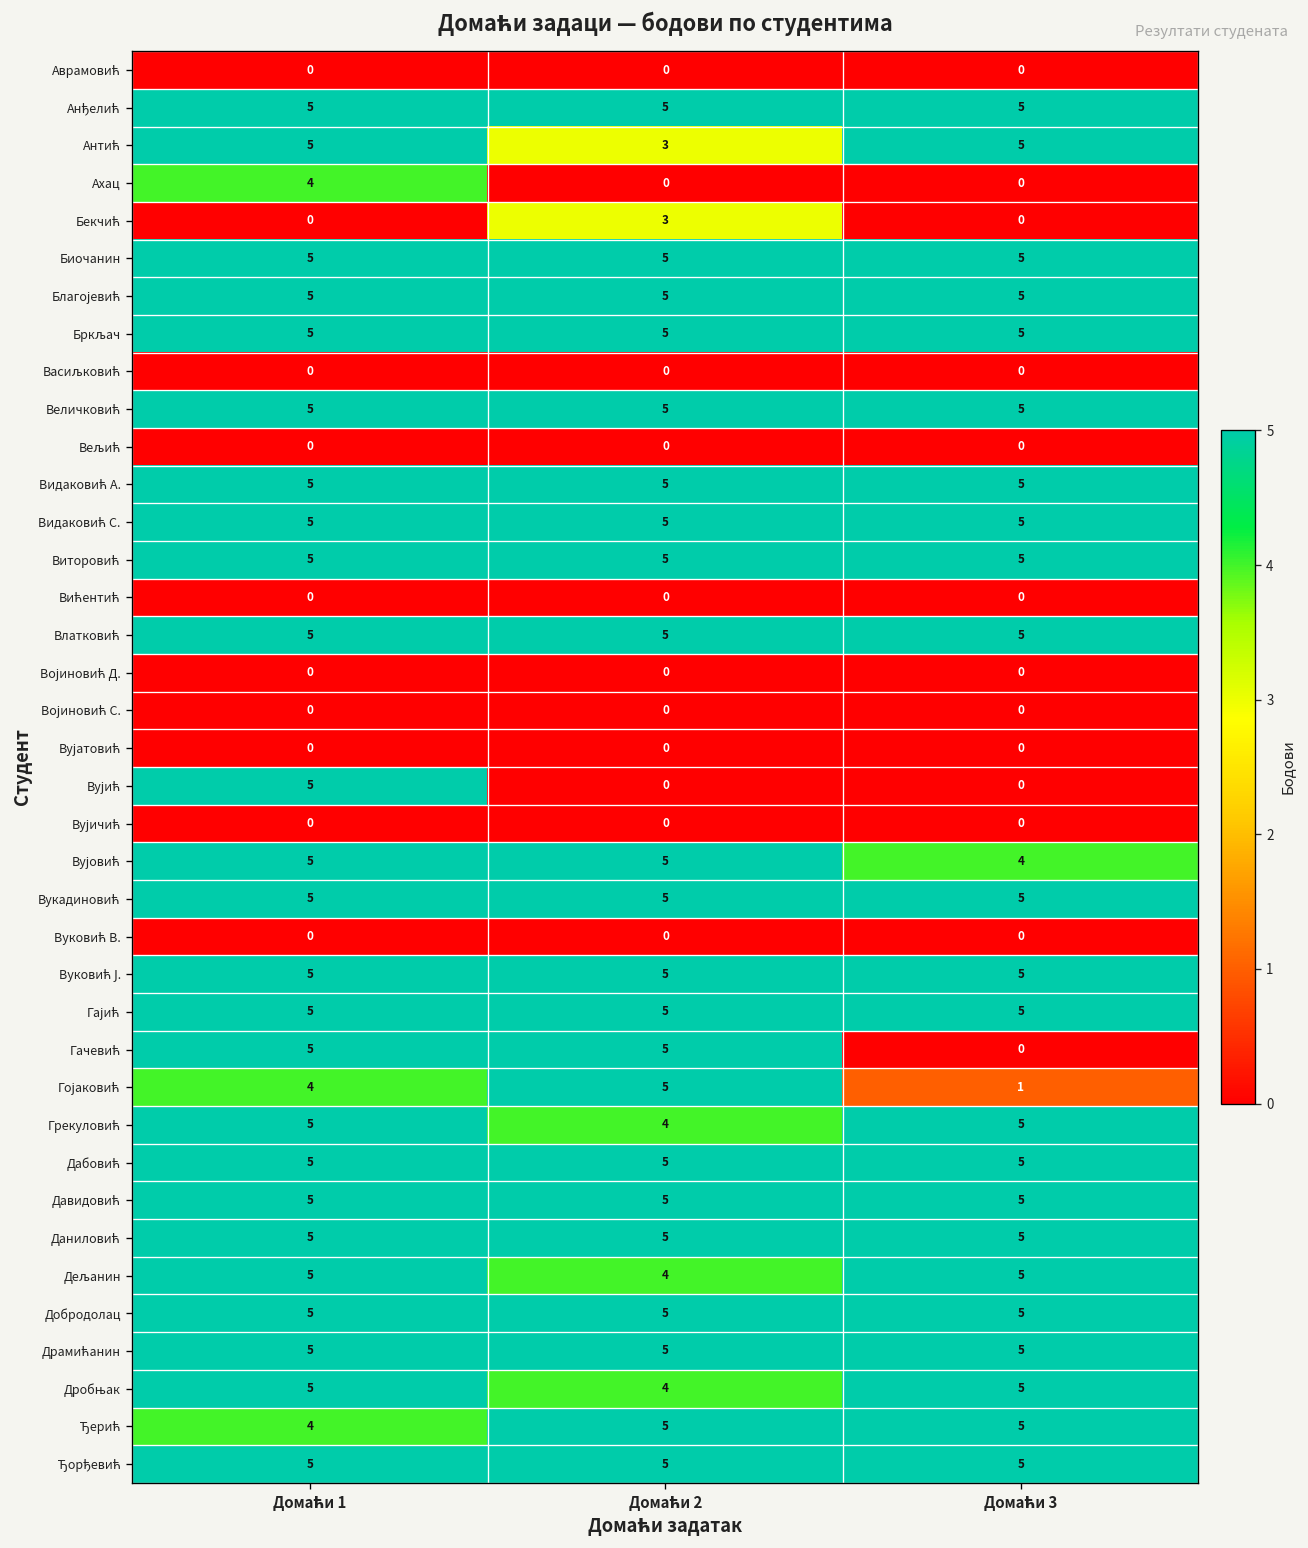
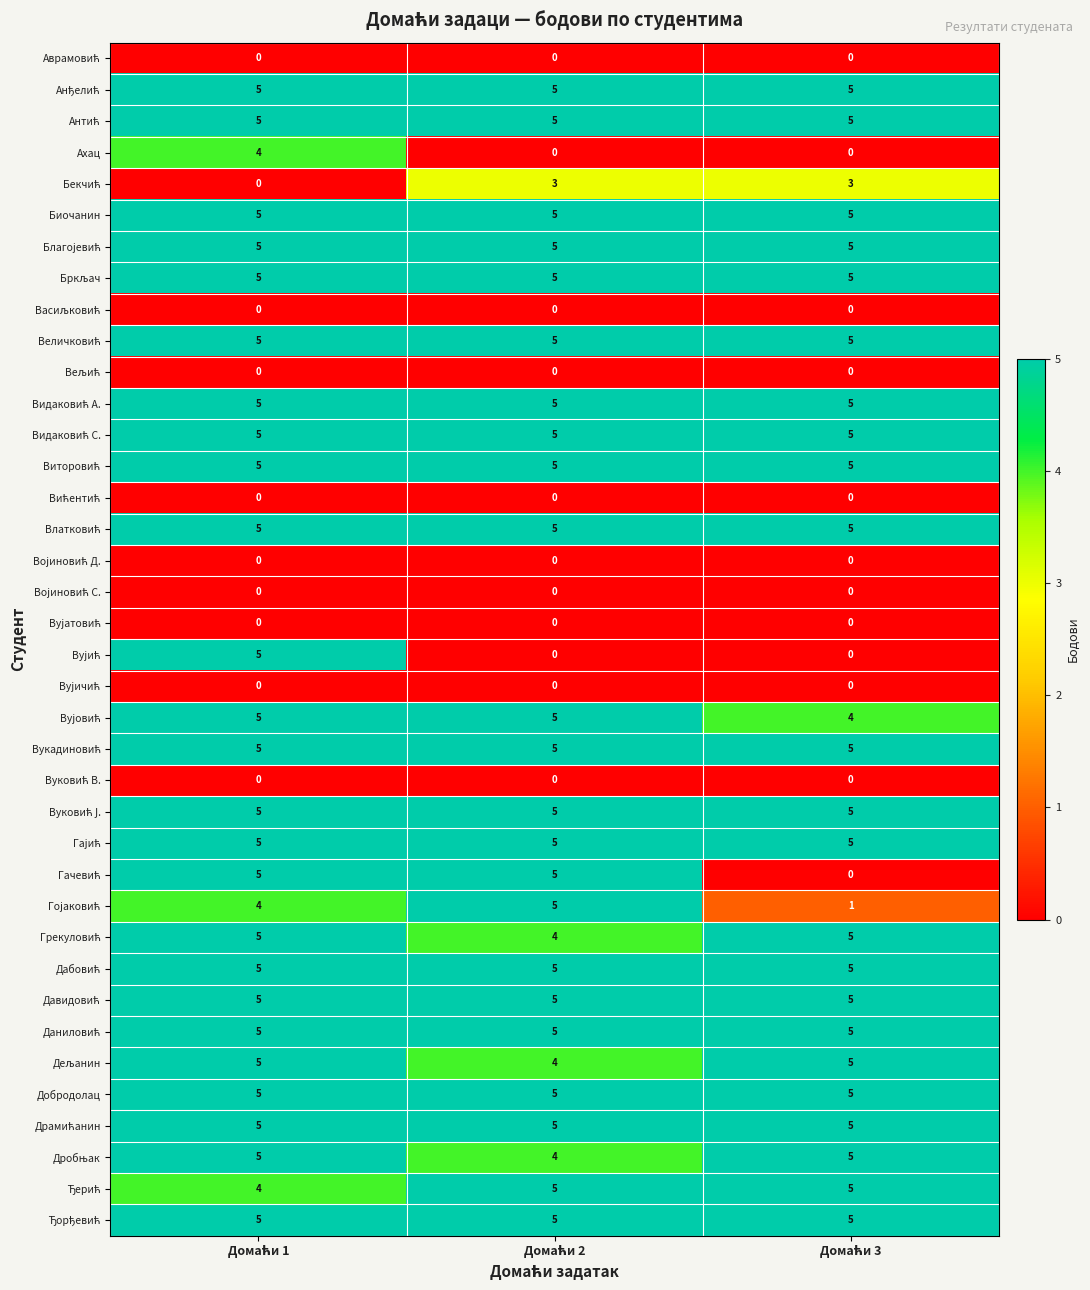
  {
    "Аврамовић": {
      "Домаћи 1": 0,
      "Домаћи 2": 0,
      "Домаћи 3": 0
    },
    "Анђелић": {
      "Домаћи 1": 5,
      "Домаћи 2": 5,
      "Домаћи 3": 5
    },
    "Антић": {
      "Домаћи 1": 5,
-     "Домаћи 2": 3,
+     "Домаћи 2": 5,
      "Домаћи 3": 5
    },
    "Ахац": {
      "Домаћи 1": 4,
      "Домаћи 2": 0,
      "Домаћи 3": 0
    },
    "Бекчић": {
      "Домаћи 1": 0,
      "Домаћи 2": 3,
-     "Домаћи 3": 0
+     "Домаћи 3": 3
    },
    "Биочанин": {
      "Домаћи 1": 5,
      "Домаћи 2": 5,
      "Домаћи 3": 5
    },
    "Благојевић": {
      "Домаћи 1": 5,
      "Домаћи 2": 5,
      "Домаћи 3": 5
    },
    "Бркљач": {
      "Домаћи 1": 5,
      "Домаћи 2": 5,
      "Домаћи 3": 5
    },
    "Васиљковић": {
      "Домаћи 1": 0,
      "Домаћи 2": 0,
      "Домаћи 3": 0
    },
    "Величковић": {
      "Домаћи 1": 5,
      "Домаћи 2": 5,
      "Домаћи 3": 5
    },
    "Вељић": {
      "Домаћи 1": 0,
      "Домаћи 2": 0,
      "Домаћи 3": 0
    },
    "Видаковић А.": {
      "Домаћи 1": 5,
      "Домаћи 2": 5,
      "Домаћи 3": 5
    },
    "Видаковић С.": {
      "Домаћи 1": 5,
      "Домаћи 2": 5,
      "Домаћи 3": 5
    },
    "Виторовић": {
      "Домаћи 1": 5,
      "Домаћи 2": 5,
      "Домаћи 3": 5
    },
    "Вићентић": {
      "Домаћи 1": 0,
      "Домаћи 2": 0,
      "Домаћи 3": 0
    },
    "Влатковић": {
      "Домаћи 1": 5,
      "Домаћи 2": 5,
      "Домаћи 3": 5
    },
    "Војиновић Д.": {
      "Домаћи 1": 0,
      "Домаћи 2": 0,
      "Домаћи 3": 0
    },
    "Војиновић С.": {
      "Домаћи 1": 0,
      "Домаћи 2": 0,
      "Домаћи 3": 0
    },
    "Вујатовић": {
      "Домаћи 1": 0,
      "Домаћи 2": 0,
      "Домаћи 3": 0
    },
    "Вујић": {
      "Домаћи 1": 5,
      "Домаћи 2": 0,
      "Домаћи 3": 0
    },
    "Вујичић": {
      "Домаћи 1": 0,
      "Домаћи 2": 0,
      "Домаћи 3": 0
    },
    "Вујовић": {
      "Домаћи 1": 5,
      "Домаћи 2": 5,
      "Домаћи 3": 4
    },
    "Вукадиновић": {
      "Домаћи 1": 5,
      "Домаћи 2": 5,
      "Домаћи 3": 5
    },
    "Вуковић В.": {
      "Домаћи 1": 0,
      "Домаћи 2": 0,
      "Домаћи 3": 0
    },
    "Вуковић Ј.": {
      "Домаћи 1": 5,
      "Домаћи 2": 5,
      "Домаћи 3": 5
    },
    "Гајић": {
      "Домаћи 1": 5,
      "Домаћи 2": 5,
      "Домаћи 3": 5
    },
    "Гачевић": {
      "Домаћи 1": 5,
      "Домаћи 2": 5,
      "Домаћи 3": 0
    },
    "Гојаковић": {
      "Домаћи 1": 4,
      "Домаћи 2": 5,
      "Домаћи 3": 1
    },
    "Грекуловић": {
      "Домаћи 1": 5,
      "Домаћи 2": 4,
      "Домаћи 3": 5
    },
    "Дабовић": {
      "Домаћи 1": 5,
      "Домаћи 2": 5,
      "Домаћи 3": 5
    },
    "Давидовић": {
      "Домаћи 1": 5,
      "Домаћи 2": 5,
      "Домаћи 3": 5
    },
    "Даниловић": {
      "Домаћи 1": 5,
      "Домаћи 2": 5,
      "Домаћи 3": 5
    },
    "Дељанин": {
      "Домаћи 1": 5,
      "Домаћи 2": 4,
      "Домаћи 3": 5
    },
    "Добродолац": {
      "Домаћи 1": 5,
      "Домаћи 2": 5,
      "Домаћи 3": 5
    },
    "Драмићанин": {
      "Домаћи 1": 5,
      "Домаћи 2": 5,
      "Домаћи 3": 5
    },
    "Дробњак": {
      "Домаћи 1": 5,
      "Домаћи 2": 4,
      "Домаћи 3": 5
    },
    "Ђерић": {
      "Домаћи 1": 4,
      "Домаћи 2": 5,
      "Домаћи 3": 5
    },
    "Ђорђевић": {
      "Домаћи 1": 5,
      "Домаћи 2": 5,
      "Домаћи 3": 5
    }
  }
